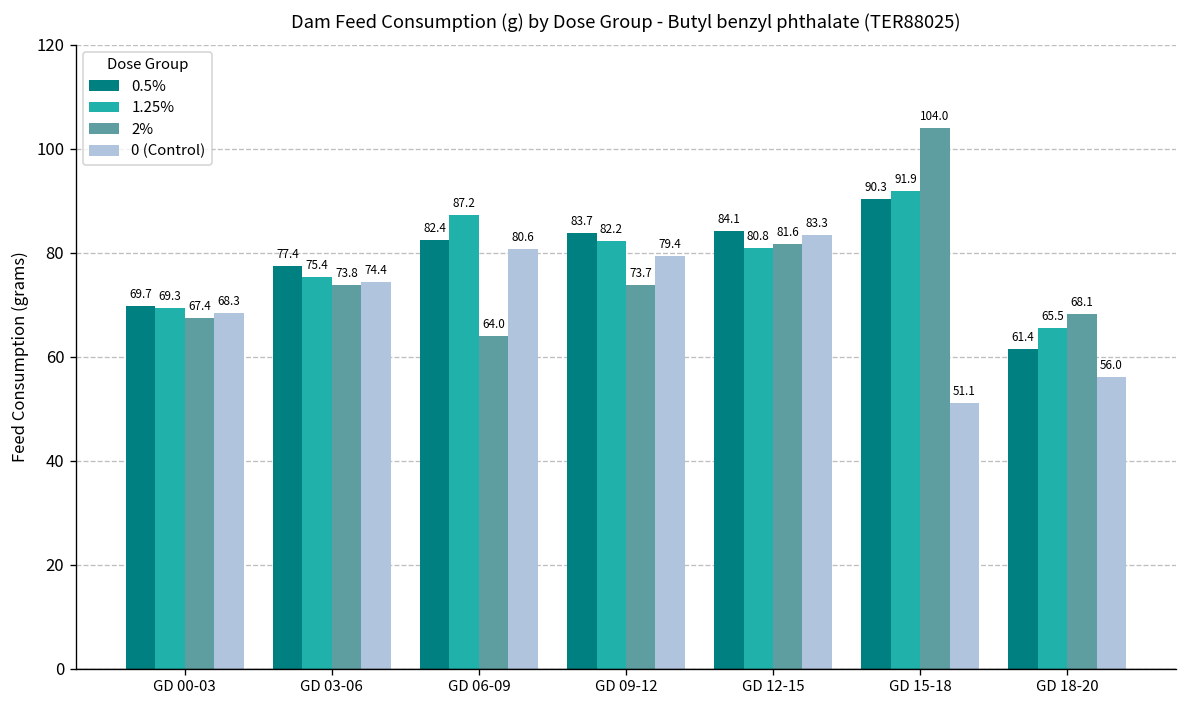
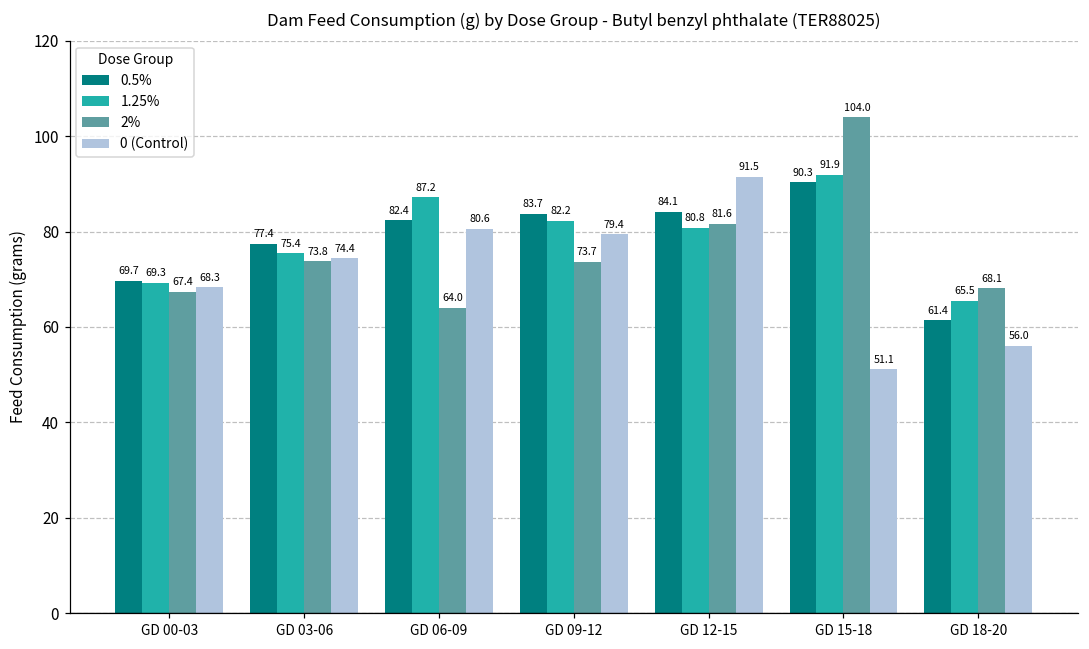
  {
    "0.5%": {
      "GD 00-03": 69.7,
      "GD 03-06": 77.4,
      "GD 06-09": 82.4,
      "GD 09-12": 83.7,
      "GD 12-15": 84.1,
      "GD 15-18": 90.3,
      "GD 18-20": 61.4
    },
    "1.25%": {
      "GD 00-03": 69.3,
      "GD 03-06": 75.4,
      "GD 06-09": 87.2,
      "GD 09-12": 82.2,
      "GD 12-15": 80.8,
      "GD 15-18": 91.9,
      "GD 18-20": 65.5
    },
    "2%": {
      "GD 00-03": 67.4,
      "GD 03-06": 73.8,
      "GD 06-09": 64.0,
      "GD 09-12": 73.7,
      "GD 12-15": 81.6,
      "GD 15-18": 104.0,
      "GD 18-20": 68.1
    },
    "0 (Control)": {
      "GD 00-03": 68.3,
      "GD 03-06": 74.4,
      "GD 06-09": 80.6,
      "GD 09-12": 79.4,
-     "GD 12-15": 83.3,
+     "GD 12-15": 91.5,
      "GD 15-18": 51.1,
      "GD 18-20": 56.0
    }
  }
